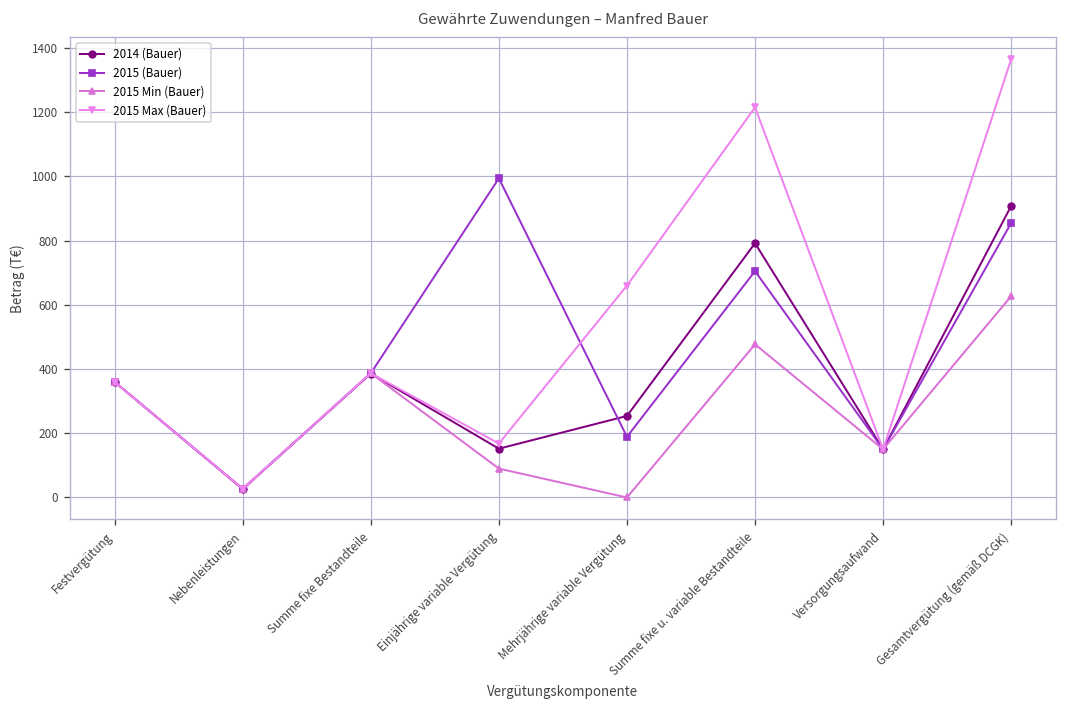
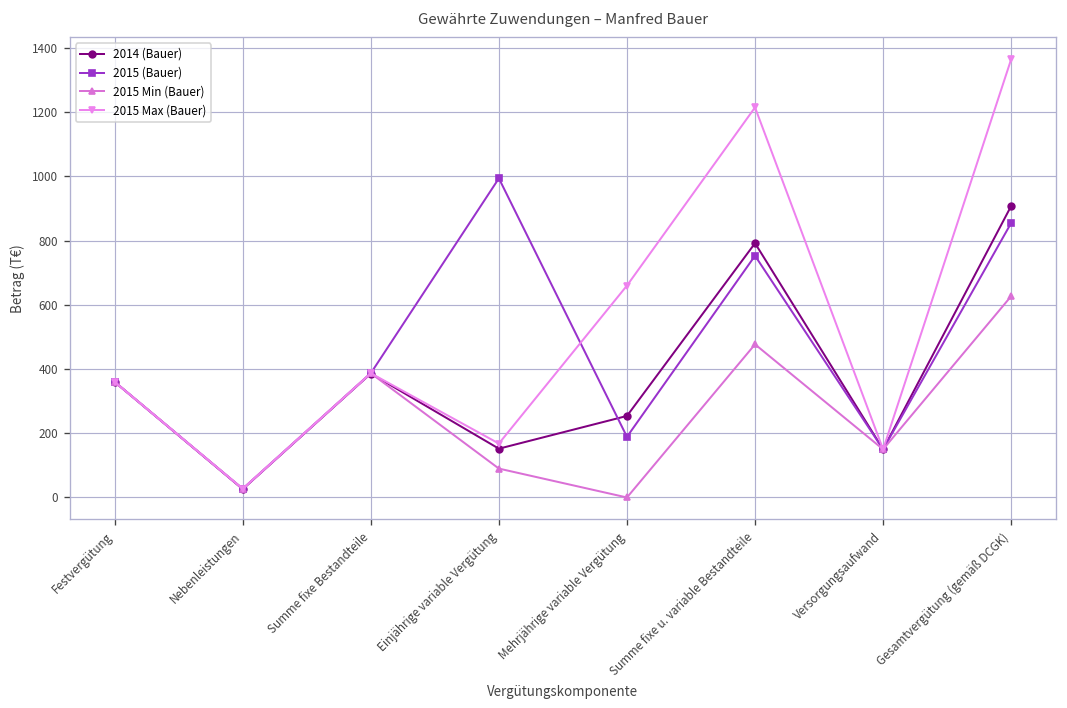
  {
    "2014 (Bauer)": {
      "Einjährige variable Vergütung": 150,
      "Mehrjährige variable Vergütung": 250,
      "Summe fixe u. variable Bestandteile": 790,
      "Gesamtvergütung (gemäß DCGK)": 910
    },
    "2015 (Bauer)": {
      "Einjährige variable Vergütung": 990,
      "Mehrjährige variable Vergütung": 190,
-     "Summe fixe u. variable Bestandteile": 710,
+     "Summe fixe u. variable Bestandteile": 750,
      "Gesamtvergütung (gemäß DCGK)": 860
    }
  }
